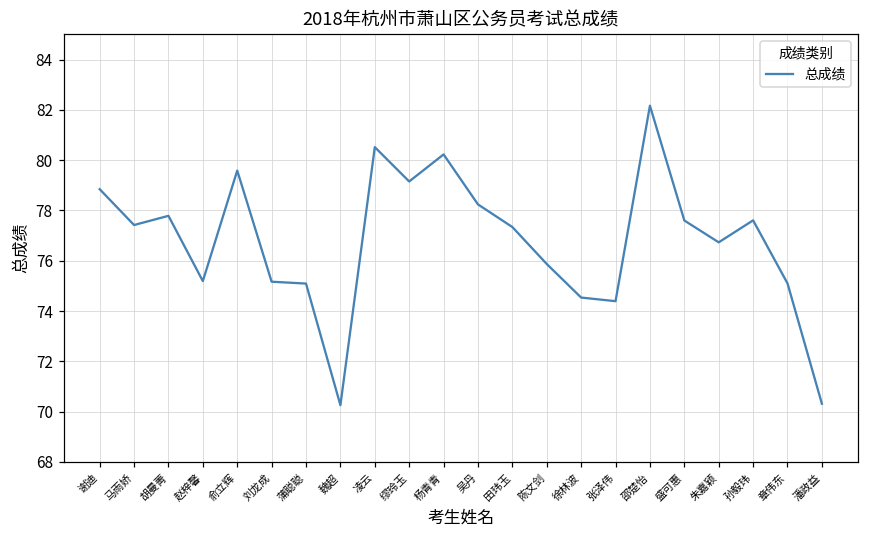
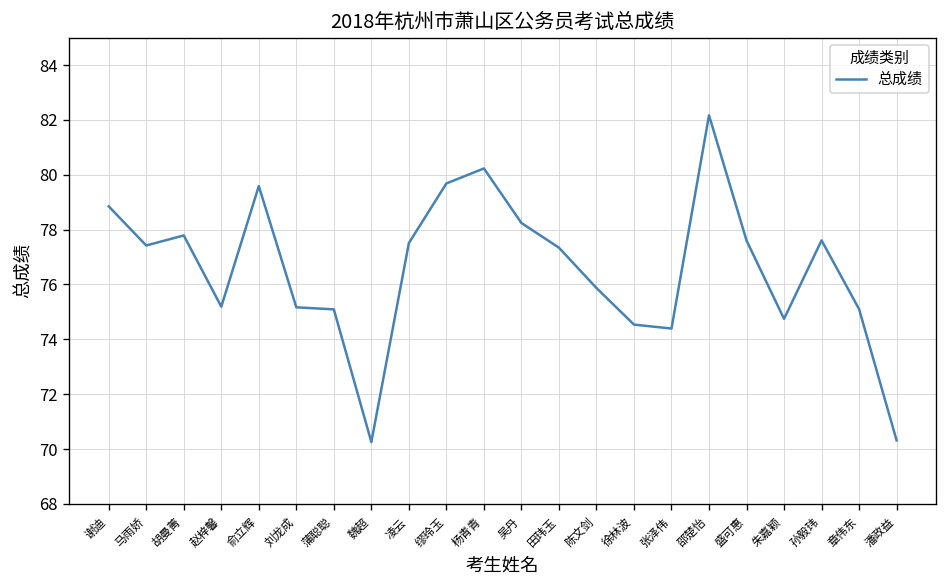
  {
    "谢迪": 78.8,
    "马雨娇": 77.4,
    "胡曼菁": 77.8,
    "赵梓馨": 75.2,
    "俞立辉": 79.6,
    "刘龙成": 75.2,
    "蒲聪聪": 75.1,
    "魏超": 70.3,
-   "凌云": 80.5,
-   "缪玲玉": 79.2,
+   "凌云": 77.5,
+   "缪玲玉": 79.7,
    "杨青青": 80.2,
    "吴丹": 78.2,
    "田玮玉": 77.3,
    "陈文剑": 75.9,
    "徐林波": 74.5,
    "张泽伟": 74.4,
    "邵楚怡": 82.2,
    "盛可惠": 77.6,
-   "朱嘉颖": 76.7,
+   "朱嘉颖": 74.7,
    "孙毅玮": 77.6,
    "章伟东": 75.1,
    "潘政益": 70.3
  }
